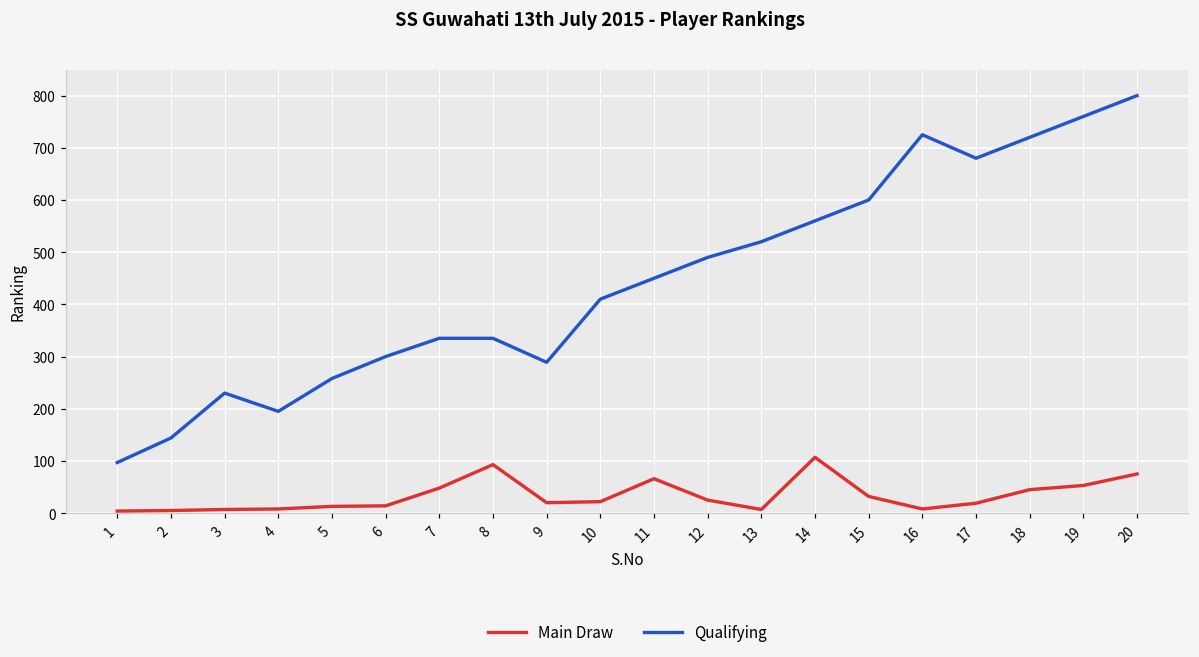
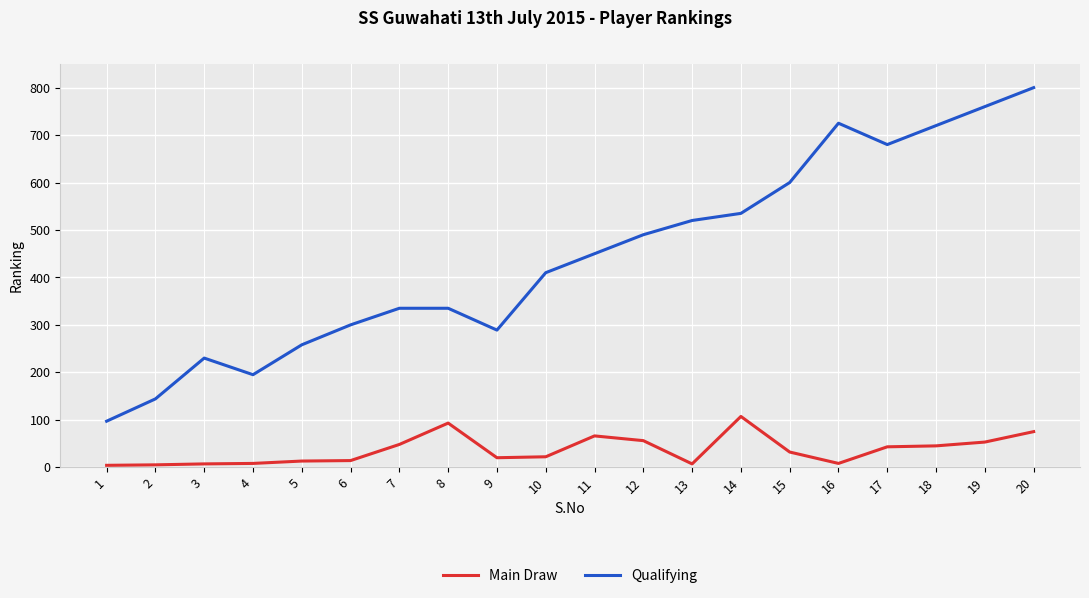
  {
    "Main Draw": {
      "1": 0,
      "2": 10,
      "3": 10,
      "4": 10,
      "5": 10,
      "6": 10,
      "7": 50,
      "8": 90,
      "9": 20,
      "10": 20,
      "11": 70,
-     "12": 30,
+     "12": 60,
      "13": 10,
      "14": 110,
      "15": 30,
      "16": 10,
-     "17": 20,
+     "17": 40,
      "18": 50,
      "19": 50,
      "20": 80
    },
    "Qualifying": {
      "1": 100,
      "2": 140,
      "3": 230,
      "4": 200,
      "5": 260,
      "6": 300,
      "7": 340,
      "8": 340,
      "9": 290,
      "10": 410,
      "11": 450,
      "12": 490,
      "13": 520,
-     "14": 560,
+     "14": 540,
      "15": 600,
      "16": 730,
      "17": 680,
      "18": 720,
      "19": 760,
      "20": 800
    }
  }
